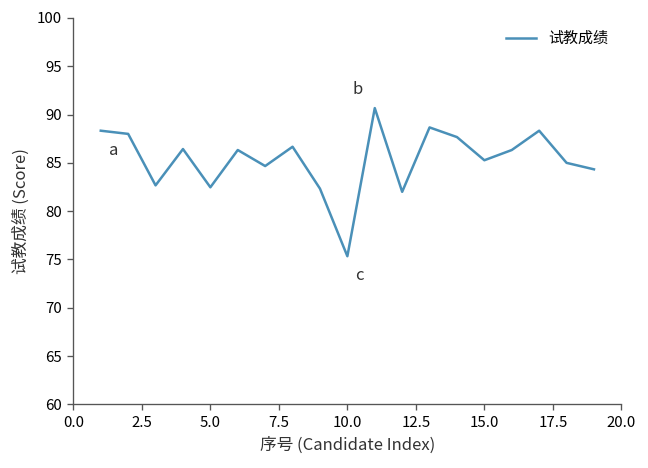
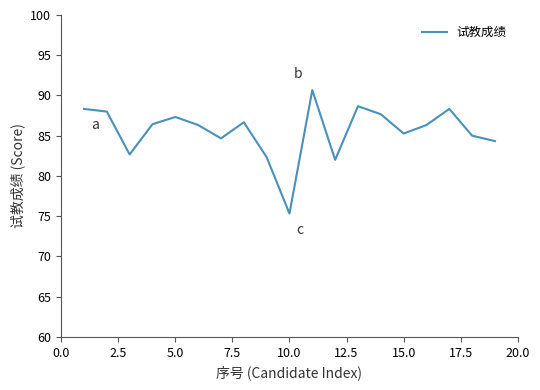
  {
-   "5.0": 82,
+   "5.0": 87,
    "10.0": 75,
    "15.0": 85
  }
